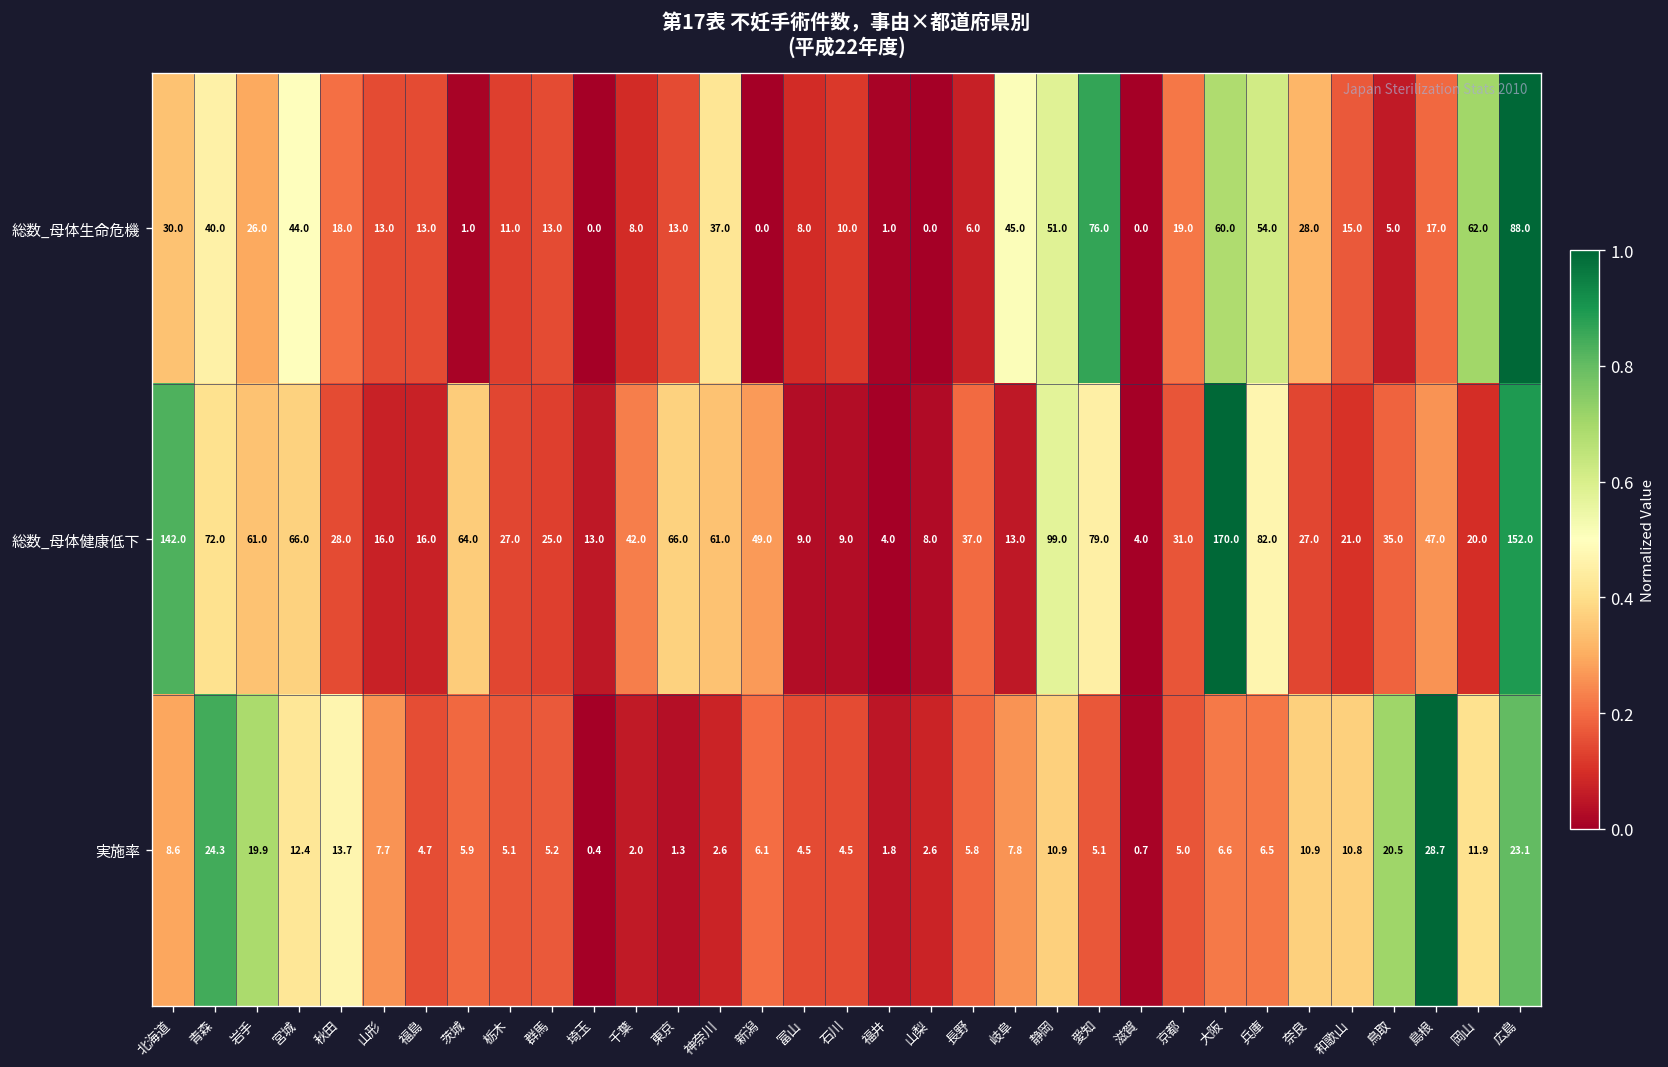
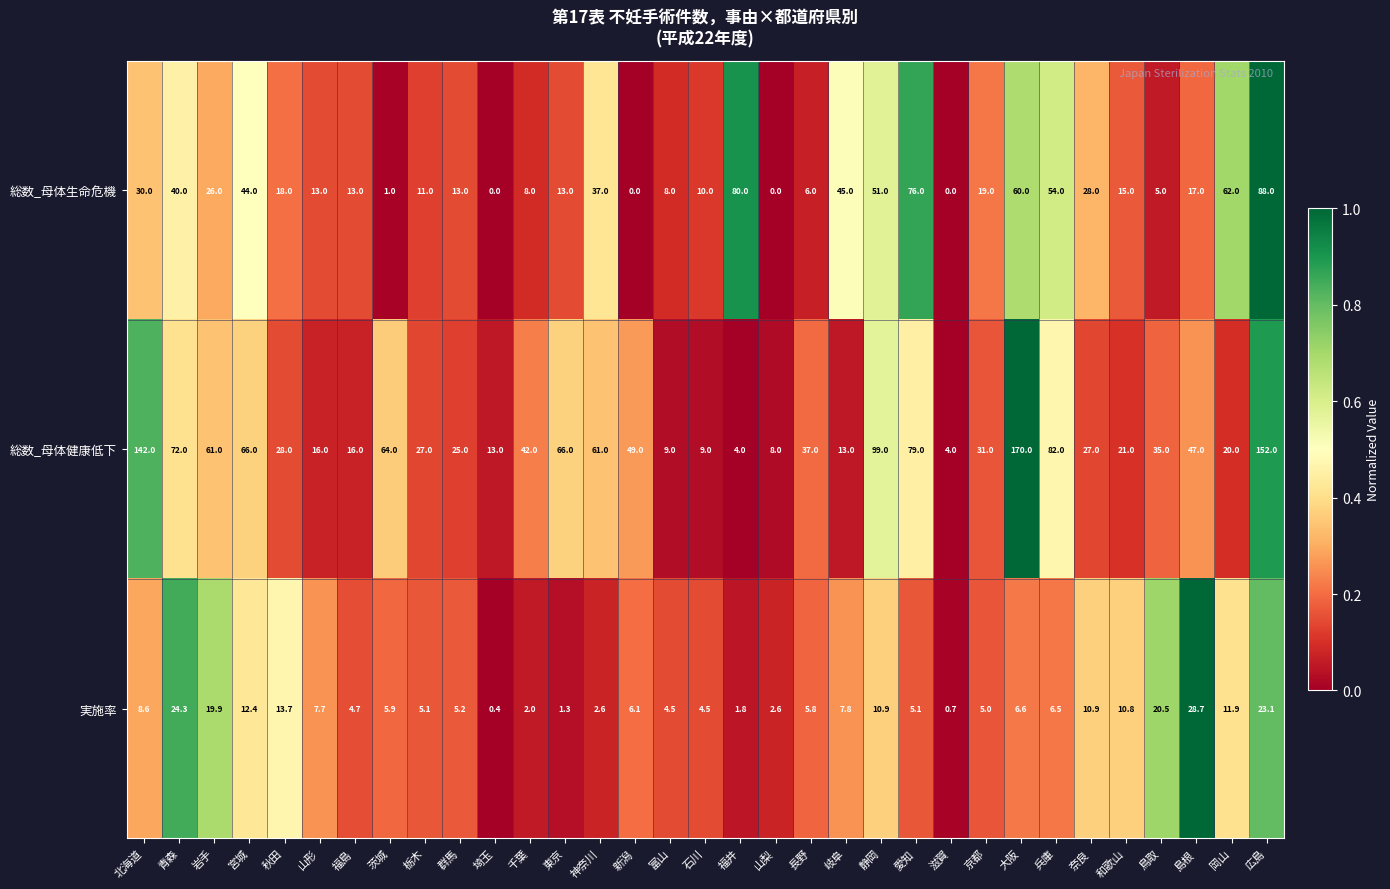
  {
    "総数_母体生命危機": {
      "北海道": 30.0,
      "青森": 40.0,
      "岩手": 26.0,
      "宮城": 44.0,
      "秋田": 18.0,
      "山形": 13.0,
      "福島": 13.0,
      "茨城": 1.0,
      "栃木": 11.0,
      "群馬": 13.0,
      "埼玉": 0.0,
      "千葉": 8.0,
      "東京": 13.0,
      "神奈川": 37.0,
      "新潟": 0.0,
      "富山": 8.0,
      "石川": 10.0,
-     "福井": 1.0,
+     "福井": 80.0,
      "山梨": 0.0,
      "長野": 6.0,
      "岐阜": 45.0,
      "静岡": 51.0,
      "愛知": 76.0,
      "滋賀": 0.0,
      "京都": 19.0,
      "大阪": 60.0,
      "兵庫": 54.0,
      "奈良": 28.0,
      "和歌山": 15.0,
      "鳥取": 5.0,
      "岡山": 62.0,
      "広島": 88.0
    },
    "総数_母体健康低下": {
      "北海道": 142.0,
      "青森": 72.0,
      "岩手": 61.0,
      "宮城": 66.0,
      "秋田": 28.0,
      "山形": 16.0,
      "福島": 16.0,
      "茨城": 64.0,
      "栃木": 27.0,
      "群馬": 25.0,
      "埼玉": 13.0,
      "千葉": 42.0,
      "東京": 66.0,
      "神奈川": 61.0,
      "新潟": 49.0,
      "富山": 9.0,
      "石川": 9.0,
      "福井": 4.0,
      "山梨": 8.0,
      "長野": 37.0,
      "岐阜": 13.0,
      "静岡": 99.0,
      "愛知": 79.0,
      "滋賀": 4.0,
      "京都": 31.0,
      "大阪": 170.0,
      "兵庫": 82.0,
      "奈良": 27.0,
      "和歌山": 21.0,
      "鳥取": 35.0,
      "島根": 47.0,
      "岡山": 20.0,
      "広島": 152.0
    },
    "実施率": {
      "北海道": 8.6,
      "青森": 24.3,
      "岩手": 19.9,
      "宮城": 12.4,
      "秋田": 13.7,
      "山形": 7.7,
      "福島": 4.7,
      "茨城": 5.9,
      "栃木": 5.1,
      "群馬": 5.2,
      "埼玉": 0.4,
      "千葉": 2.0,
      "東京": 1.3,
      "神奈川": 2.6,
      "新潟": 6.1,
      "富山": 4.5,
      "石川": 4.5,
      "福井": 1.8,
      "山梨": 2.6,
      "長野": 5.8,
      "岐阜": 7.8,
      "静岡": 10.9,
      "愛知": 5.1,
      "滋賀": 0.7,
      "京都": 5.0,
      "大阪": 6.6,
      "兵庫": 6.5,
      "奈良": 10.9,
      "和歌山": 10.8,
      "鳥取": 20.5,
      "島根": 28.7,
      "岡山": 11.9,
      "広島": 23.1
    }
  }
